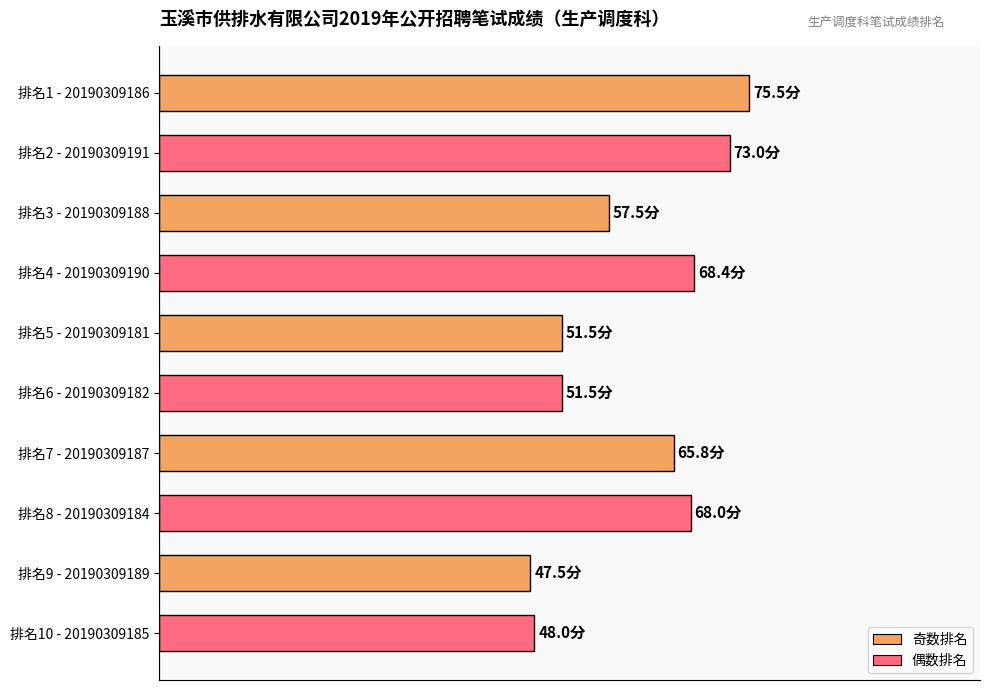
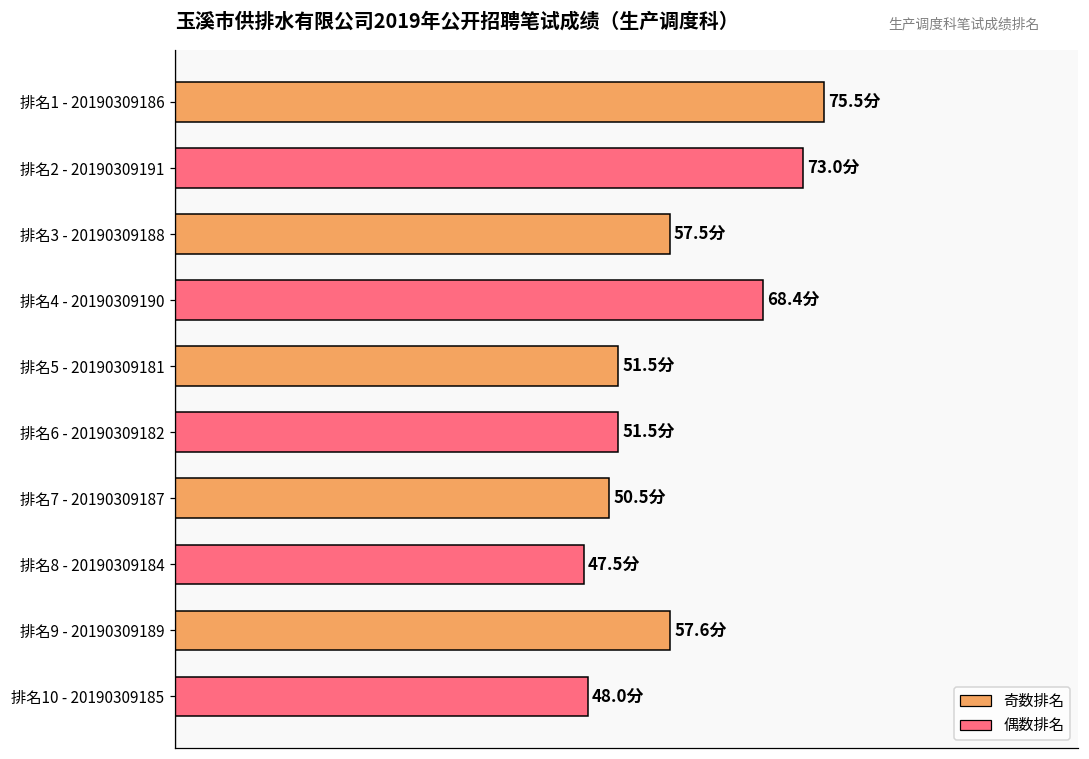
  {
    "排名1 - 20190309186": "75.5分",
    "排名2 - 20190309191": "73.0分",
    "排名3 - 20190309188": "57.5分",
    "排名4 - 20190309190": "68.4分",
    "排名5 - 20190309181": "51.5分",
    "排名6 - 20190309182": "51.5分",
-   "排名7 - 20190309187": "65.8分",
-   "排名8 - 20190309184": "68.0分",
-   "排名9 - 20190309189": "47.5分",
+   "排名7 - 20190309187": "50.5分",
+   "排名8 - 20190309184": "47.5分",
+   "排名9 - 20190309189": "57.6分",
    "排名10 - 20190309185": "48.0分"
  }
